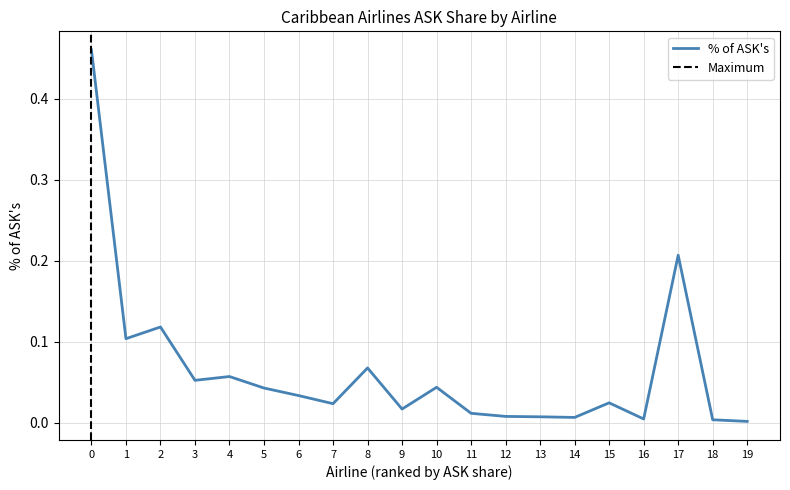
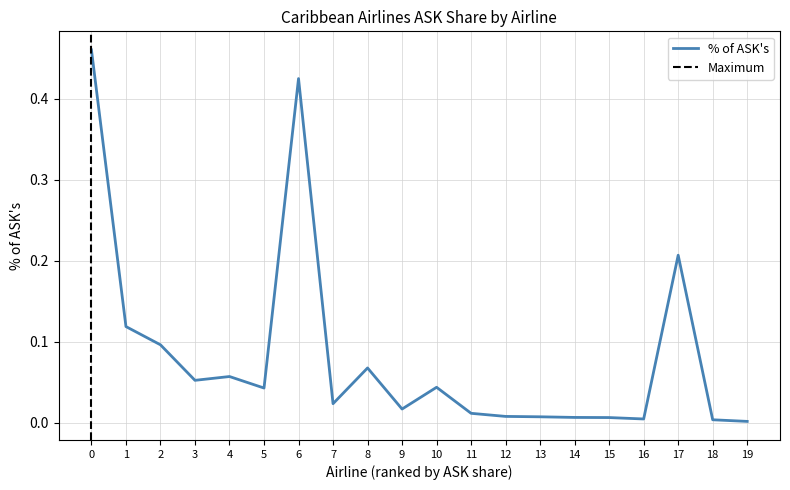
  {
    "0": 0.46,
-   "1": 0.10,
-   "2": 0.12,
+   "1": 0.12,
+   "2": 0.10,
    "3": 0.05,
    "4": 0.06,
    "5": 0.04,
-   "6": 0.03,
+   "6": 0.43,
    "7": 0.02,
    "8": 0.07,
    "9": 0.02,
    "10": 0.04,
    "11": 0.01,
    "12": 0.01,
    "13": 0.01,
    "14": 0.01,
-   "15": 0.02,
+   "15": 0.01,
    "16": 0.00,
    "17": 0.21,
    "18": 0.00,
    "19": 0.00
  }
